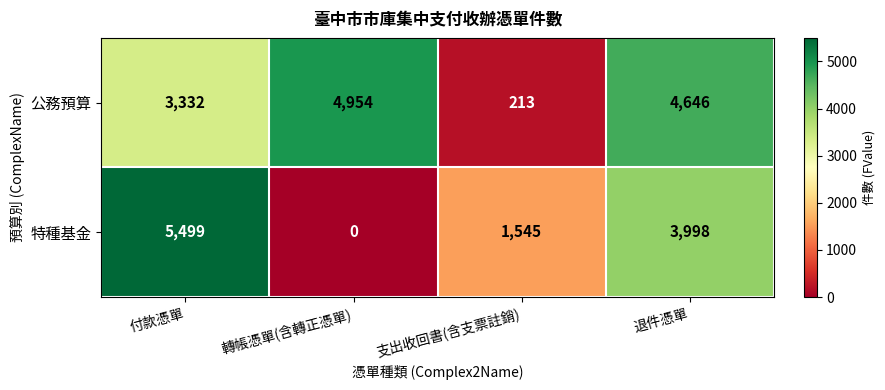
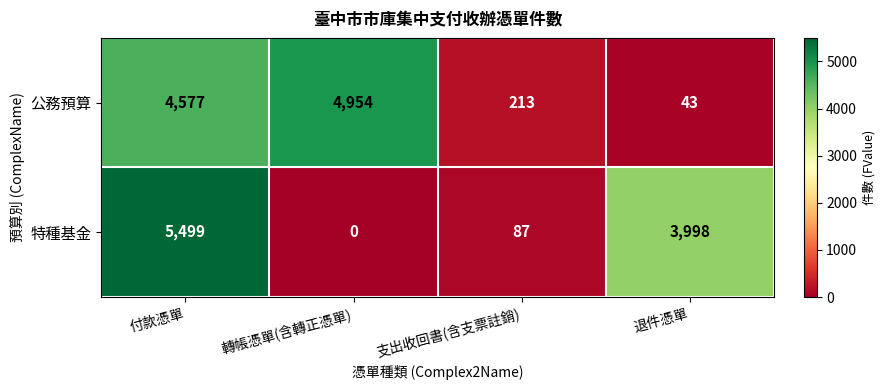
  {
    "公務預算": {
-     "付款憑單": "3,332",
+     "付款憑單": "4,577",
      "轉帳憑單(含轉正憑單)": "4,954",
      "支出收回書(含支票註銷)": "213",
-     "退件憑單": "4,646"
+     "退件憑單": "43"
    },
    "特種基金": {
      "付款憑單": "5,499",
      "轉帳憑單(含轉正憑單)": "0",
-     "支出收回書(含支票註銷)": "1,545",
+     "支出收回書(含支票註銷)": "87",
      "退件憑單": "3,998"
    }
  }
